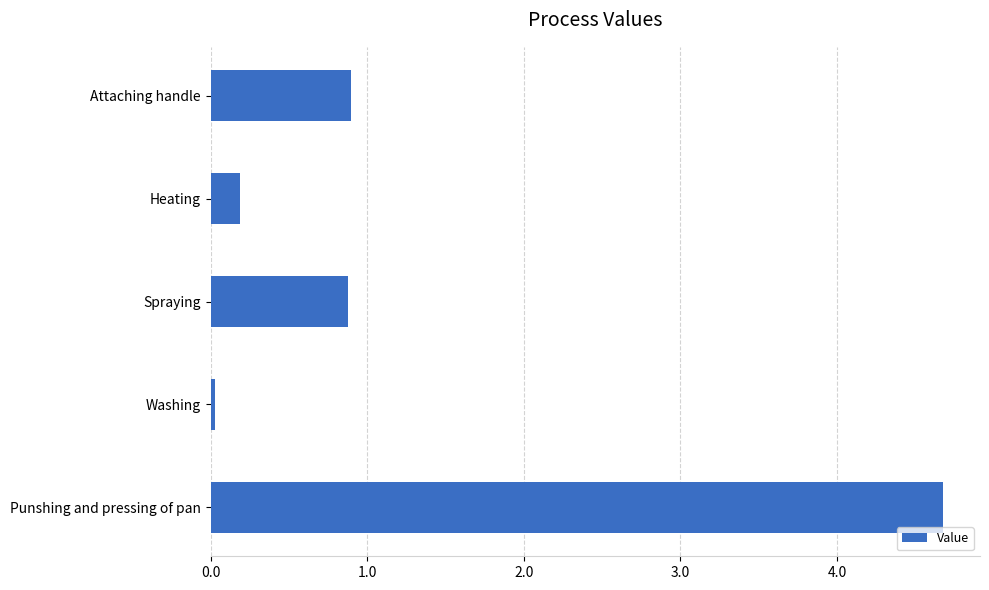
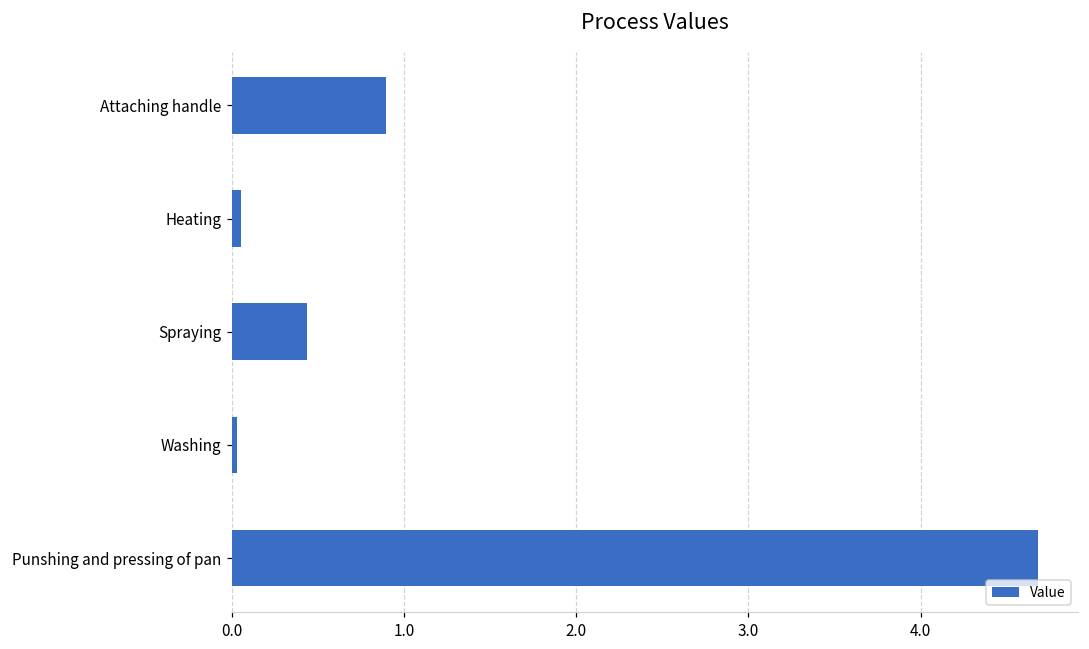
  {
    "Attaching handle": 0.89,
-   "Heating": 0.19,
-   "Spraying": 0.88,
+   "Heating": 0.06,
+   "Spraying": 0.44,
    "Washing": 0.03,
    "Punshing and pressing of pan": 4.68
  }
